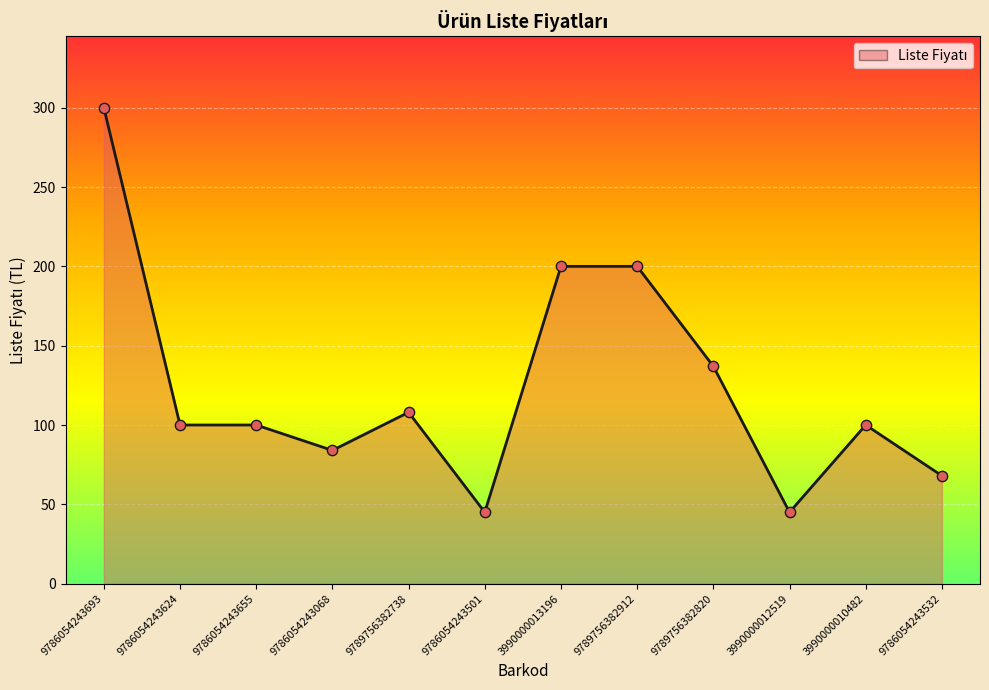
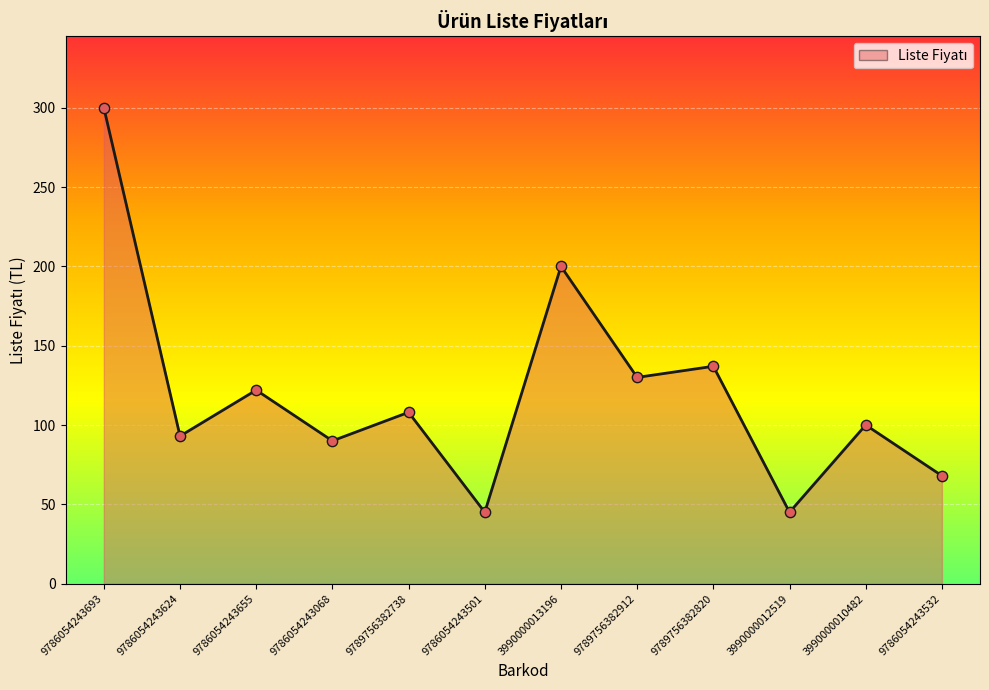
  {
    "9786054243693": 300,
-   "9786054243624": 100,
-   "9786054243655": 100,
-   "9786054243068": 84,
+   "9786054243624": 93,
+   "9786054243655": 122,
+   "9786054243068": 90,
    "9789756382738": 108,
    "9786054243501": 45,
    "3990000013196": 200,
-   "9789756382912": 200,
+   "9789756382912": 130,
    "9789756382820": 137,
    "3990000012519": 45,
    "3990000010482": 100,
    "9786054243532": 68
  }
